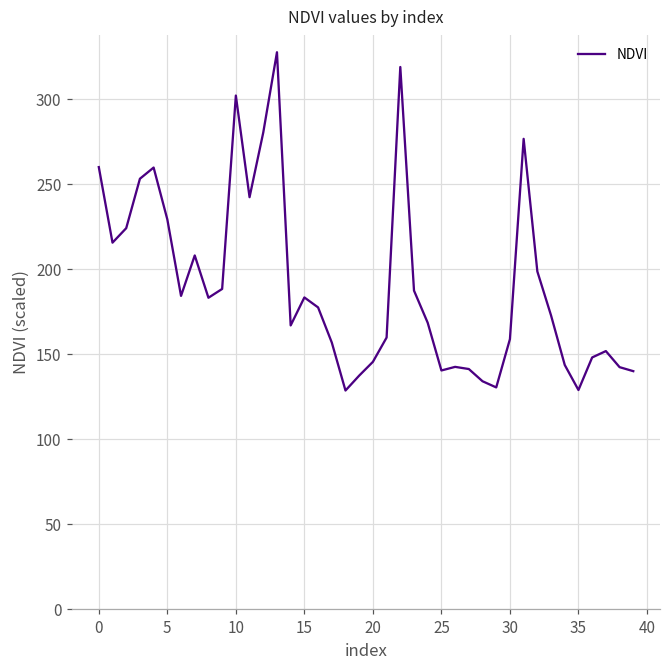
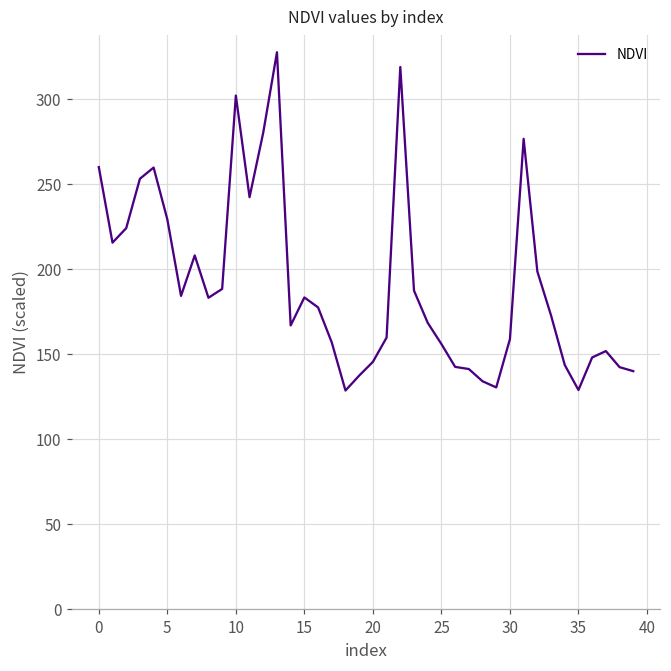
  {
    "0": 260,
    "5": 229,
    "10": 302,
    "15": 183,
    "20": 145,
-   "25": 140,
+   "25": 156,
    "30": 159,
    "35": 129
  }
